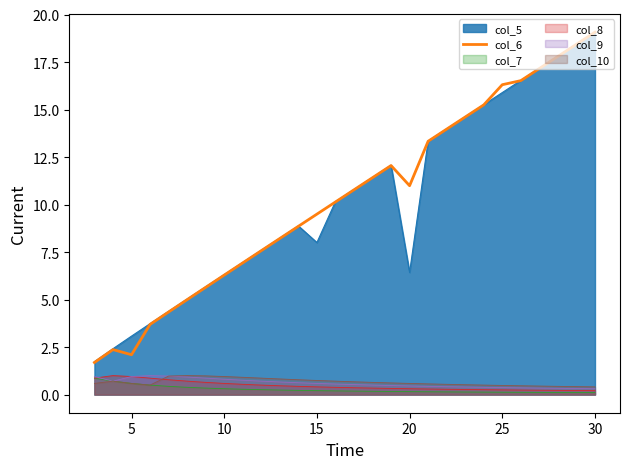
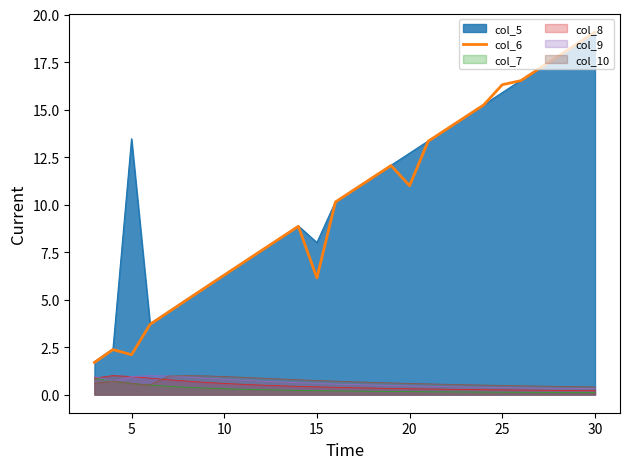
  {
    "col_5": {
-     "5": 3.1,
+     "5": 13.5,
      "15": 8.0,
-     "20": 6.4,
+     "20": 12.7,
      "25": 15.9
    },
    "col_6": {
      "5": 2.1,
-     "15": 9.5,
+     "15": 6.1,
      "20": 11.0,
      "25": 16.3
    }
  }
